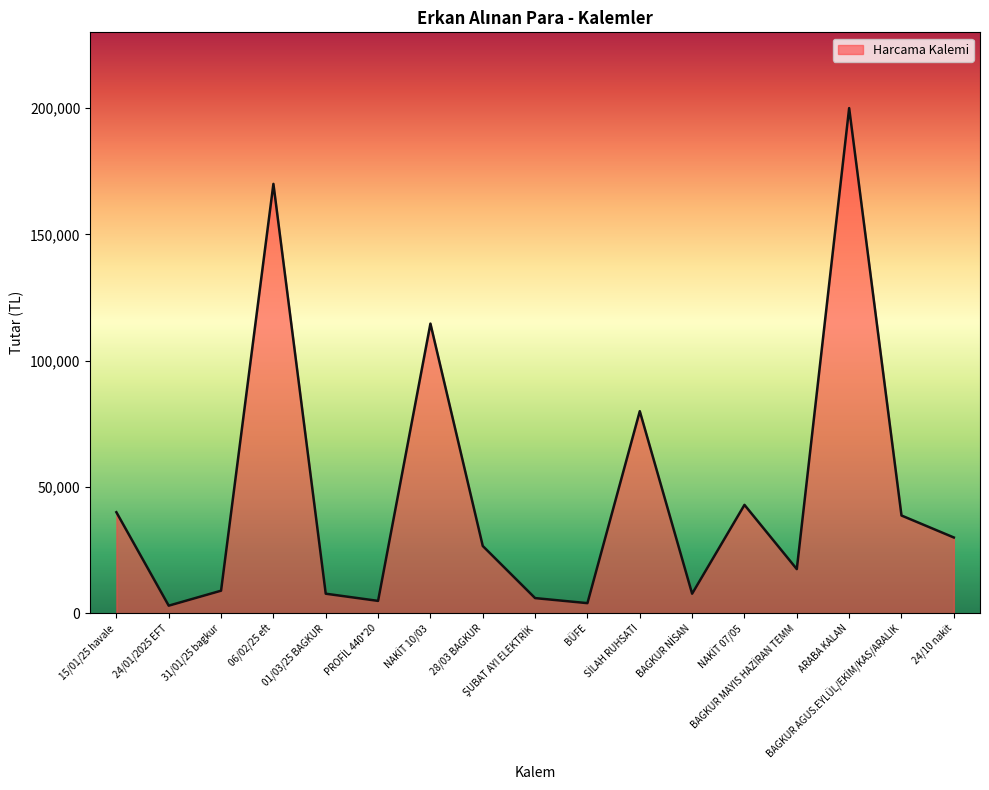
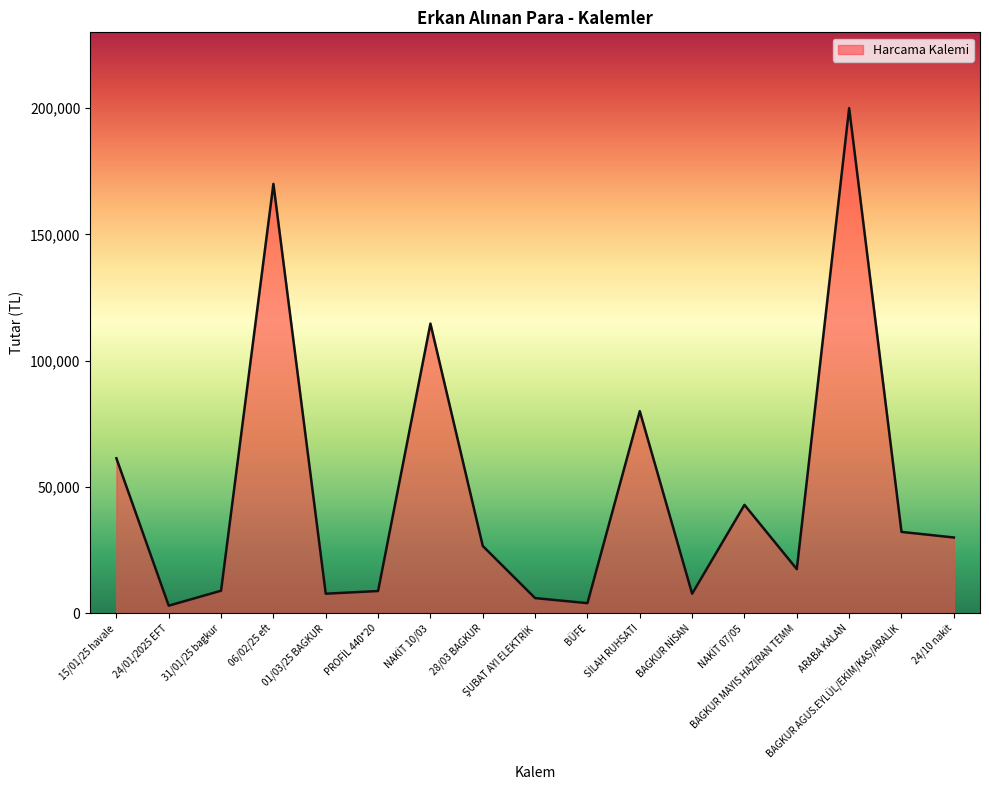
  {
-   "15/01/25 havale": "40,000",
+   "15/01/25 havale": "61,000",
    "24/01/2025 EFT": "3,000",
    "31/01/25 bagkur": "9,000",
    "06/02/25 eft": "170,000",
    "01/03/25 BAGKUR": "8,000",
-   "PROFİL 440*20": "5,000",
+   "PROFİL 440*20": "9,000",
    "NAKİT 10/03": "115,000",
    "28/03 BAGKUR": "27,000",
    "ŞUBAT AYI ELEKTRİK": "6,000",
    "BÜFE": "4,000",
    "SİLAH RUHSATI": "80,000",
    "BAGKUR NİSAN": "8,000",
    "NAKİT 07/05": "43,000",
    "BAGKUR MAYIS HAZİRAN TEMM": "17,000",
    "ARABA KALAN": "200,000",
-   "BAGKUR AGUS.EYLÜL/EKİM/KAS/ARALIK": "39,000",
+   "BAGKUR AGUS.EYLÜL/EKİM/KAS/ARALIK": "32,000",
    "24/10 nakit": "30,000"
  }
